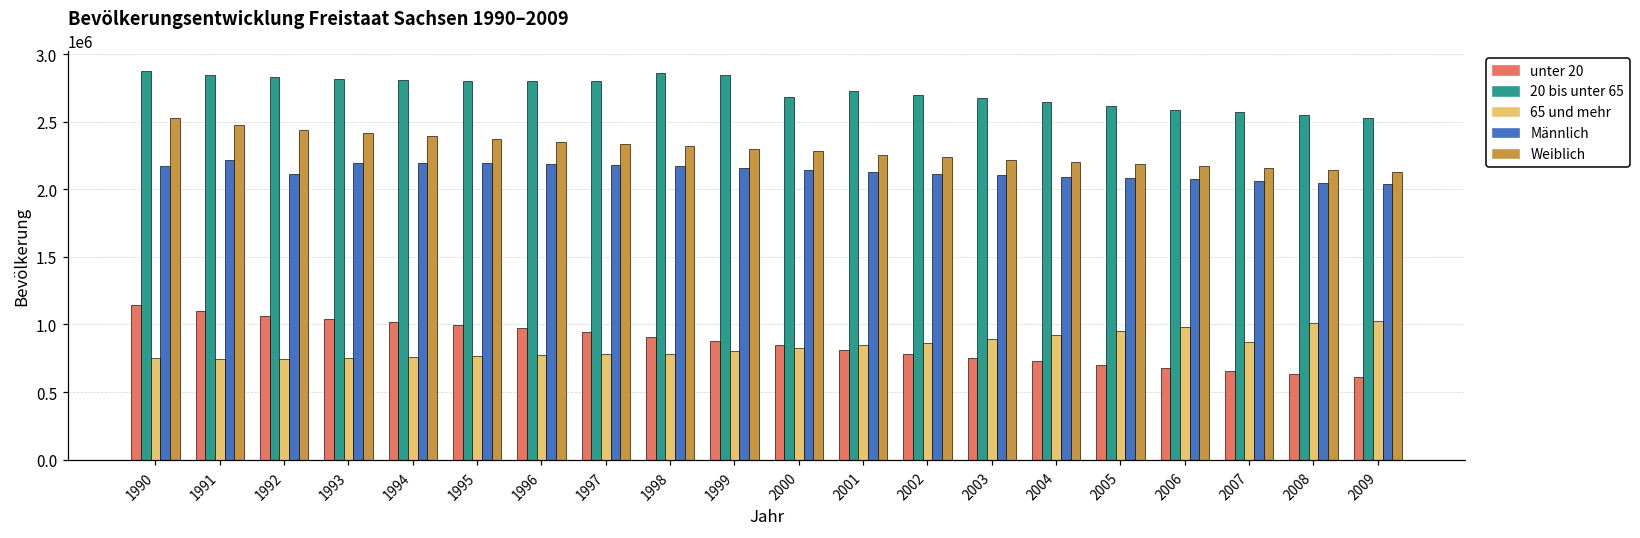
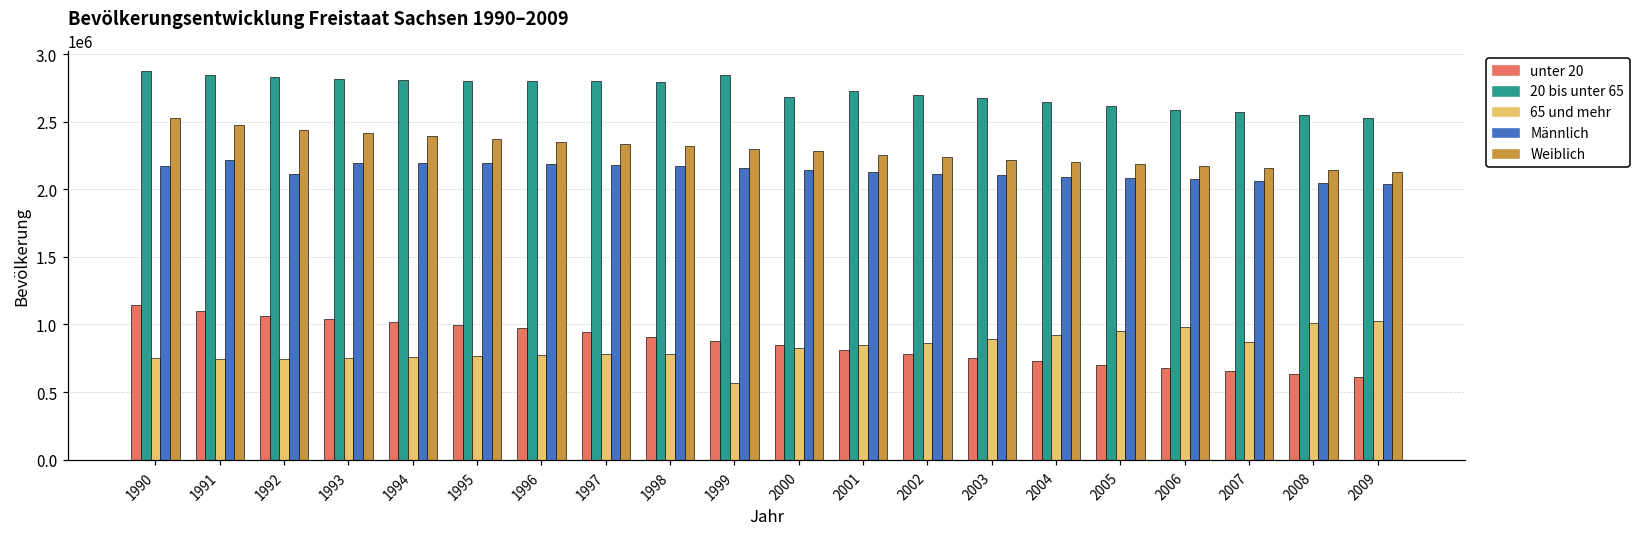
  {
    "20 bis unter 65": {
      "1990": 2880000,
      "1991": 2840000,
      "1992": 2830000,
      "1993": 2820000,
      "1994": 2810000,
      "1995": 2800000,
      "1996": 2800000,
      "1997": 2800000,
-     "1998": 2860000,
+     "1998": 2790000,
      "1999": 2850000,
      "2000": 2680000,
      "2001": 2730000,
      "2002": 2700000,
      "2003": 2680000,
      "2004": 2650000,
      "2005": 2620000,
      "2006": 2590000,
      "2007": 2570000,
      "2008": 2550000,
      "2009": 2530000
    },
    "65 und mehr": {
      "1990": 750000,
      "1991": 750000,
      "1992": 750000,
      "1993": 750000,
      "1994": 760000,
      "1995": 770000,
      "1996": 770000,
      "1997": 780000,
      "1998": 780000,
-     "1999": 800000,
+     "1999": 570000,
      "2000": 820000,
      "2001": 850000,
      "2002": 870000,
      "2003": 890000,
      "2004": 920000,
      "2005": 950000,
      "2006": 980000,
      "2007": 870000,
      "2008": 1010000,
      "2009": 1030000
    },
    "Männlich": {
      "1990": 2170000,
      "1991": 2210000,
      "1992": 2120000,
      "1993": 2190000,
      "1994": 2190000,
      "1995": 2190000,
      "1996": 2190000,
      "1997": 2180000,
      "1998": 2170000,
      "1999": 2160000,
      "2000": 2140000,
      "2001": 2130000,
      "2002": 2110000,
      "2003": 2100000,
      "2004": 2090000,
      "2005": 2080000,
      "2006": 2070000,
      "2007": 2060000,
      "2008": 2050000,
      "2009": 2040000
    }
  }
